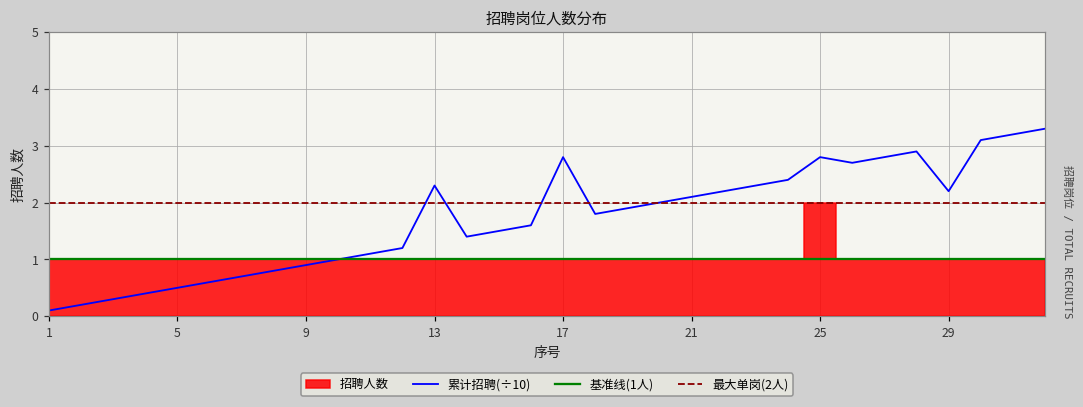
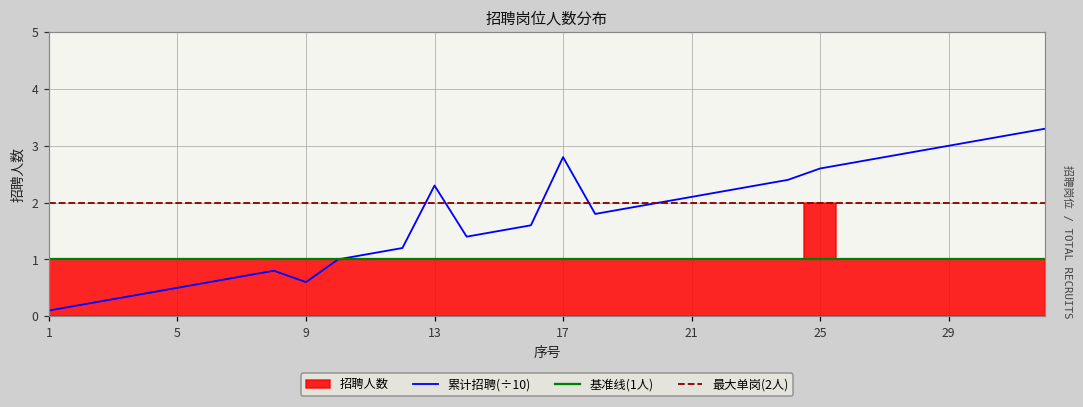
  {
    "累计招聘(÷10)": {
      "1": 0.1,
      "5": 0.5,
-     "9": 0.9,
+     "9": 0.6,
      "13": 2.3,
      "17": 2.8,
      "21": 2.1,
-     "25": 2.8,
-     "29": 2.2
+     "25": 2.6,
+     "29": 3.0
    }
  }
